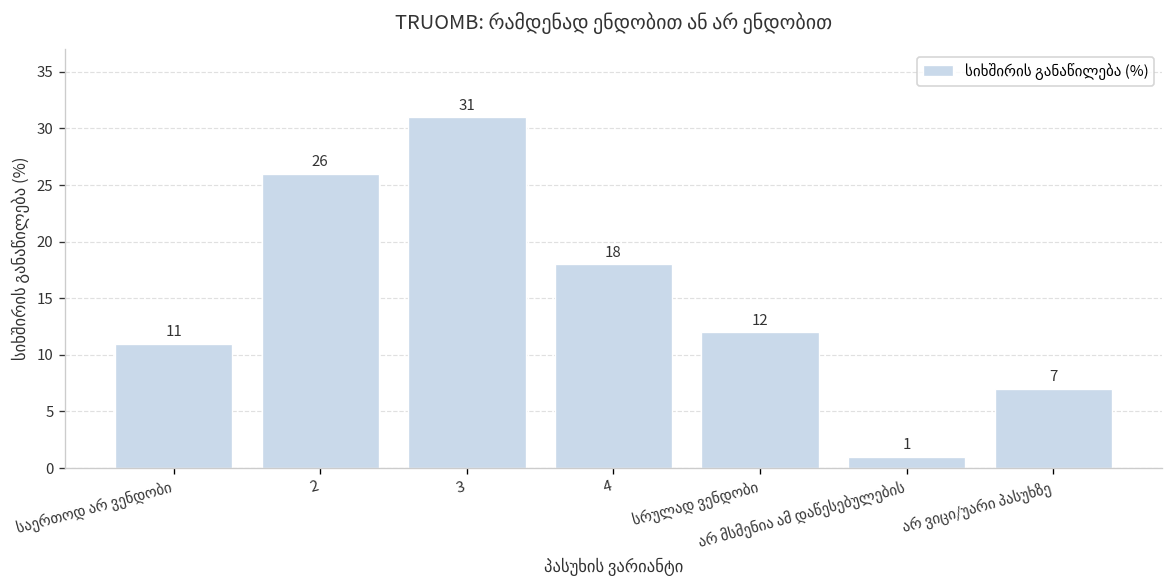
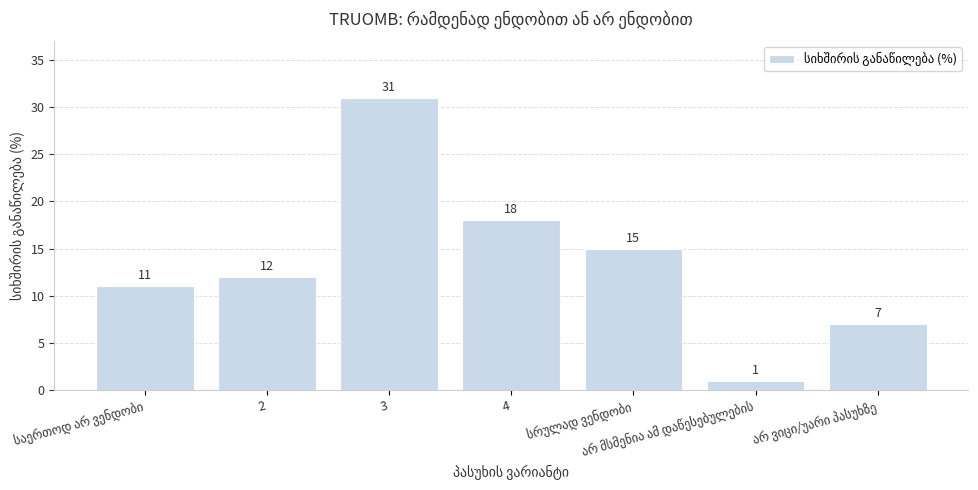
  {
    "საერთოდ არ ვენდობი": 11,
-   "2": 26,
+   "2": 12,
    "3": 31,
    "4": 18,
-   "სრულად ვენდობი": 12,
+   "სრულად ვენდობი": 15,
    "არ მსმენია ამ დაწესებულების": 1,
    "არ ვიცი/უარი პასუხზე": 7
  }
